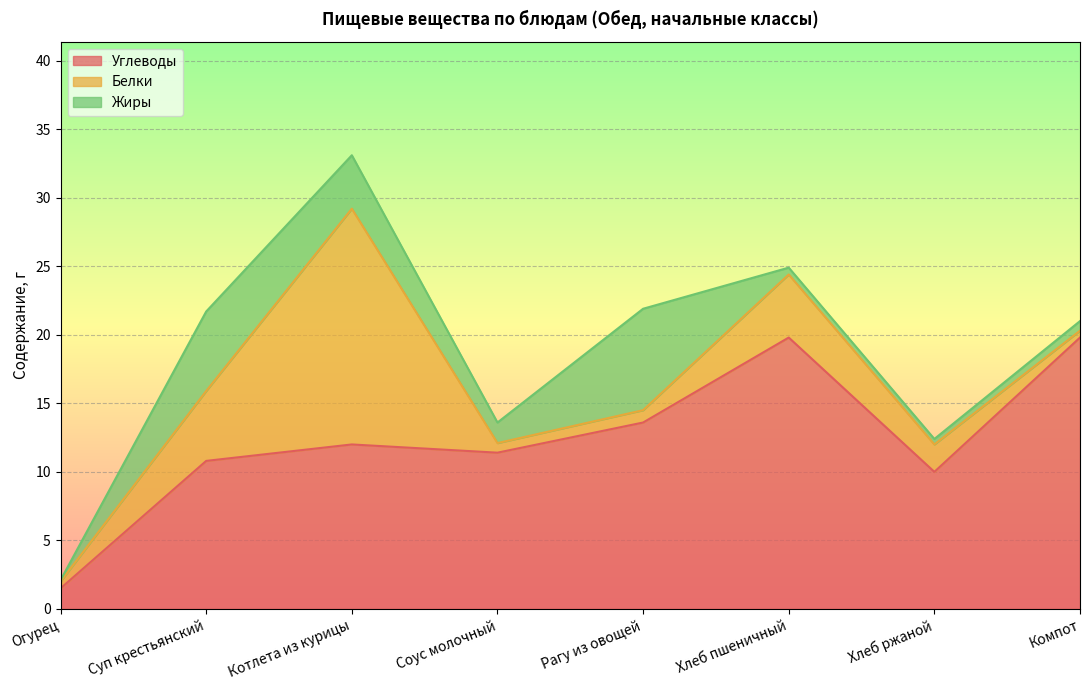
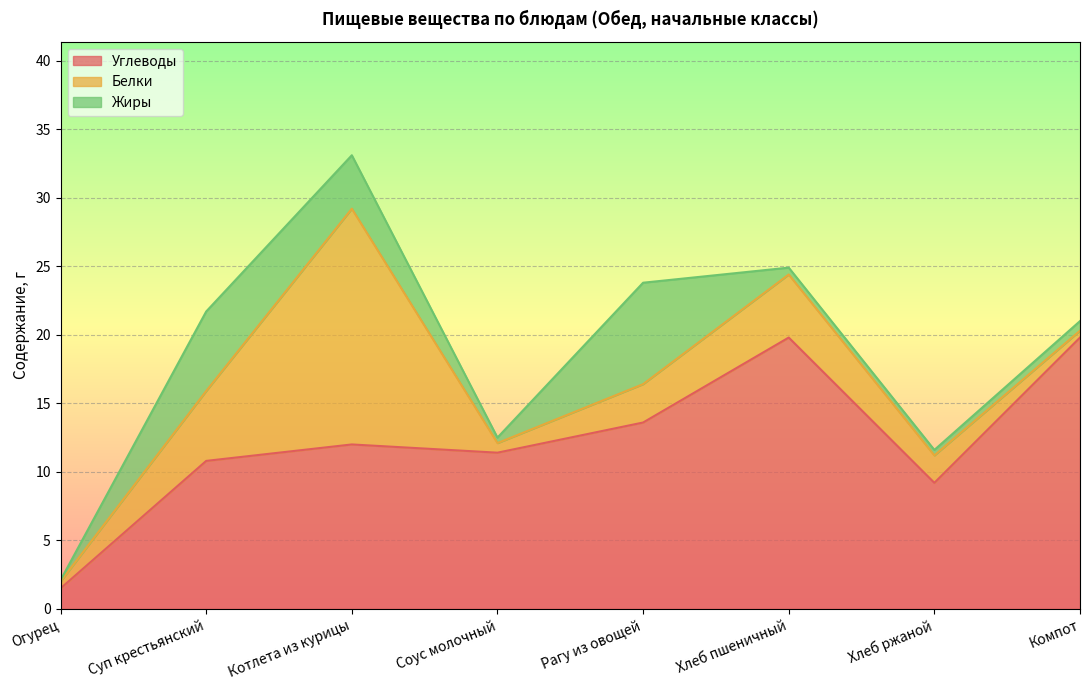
  {
    "Углеводы": {
      "Огурец": 1.5,
      "Суп крестьянский": 10.8,
      "Котлета из курицы": 12.0,
      "Соус молочный": 11.4,
      "Рагу из овощей": 13.6,
      "Хлеб пшеничный": 19.8,
-     "Хлеб ржаной": 10.0,
+     "Хлеб ржаной": 9.2,
      "Компот": 19.8
    },
    "Белки": {
      "Суп крестьянский": 5.1,
      "Котлета из курицы": 17.2,
      "Соус молочный": 0.7,
-     "Рагу из овощей": 0.9,
+     "Рагу из овощей": 2.8,
      "Хлеб пшеничный": 4.6,
      "Хлеб ржаной": 2.0,
      "Компот": 0.5
    },
    "Жиры": {
      "Суп крестьянский": 5.8,
      "Котлета из курицы": 3.9,
-     "Соус молочный": 1.5,
+     "Соус молочный": 0.4,
      "Рагу из овощей": 7.4,
      "Хлеб пшеничный": 0.5,
      "Хлеб ржаной": 0.4,
      "Компот": 0.7
    }
  }
